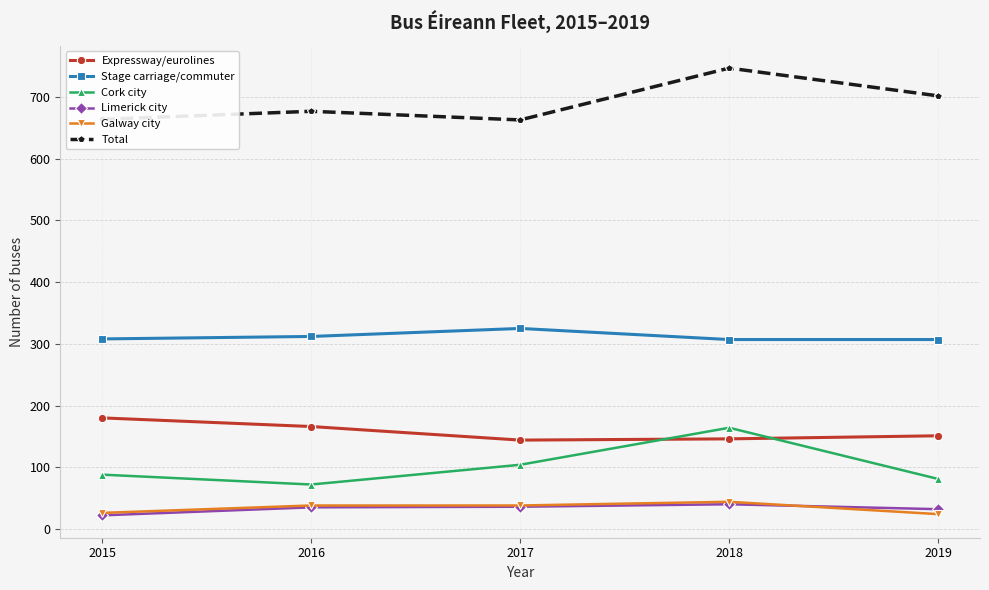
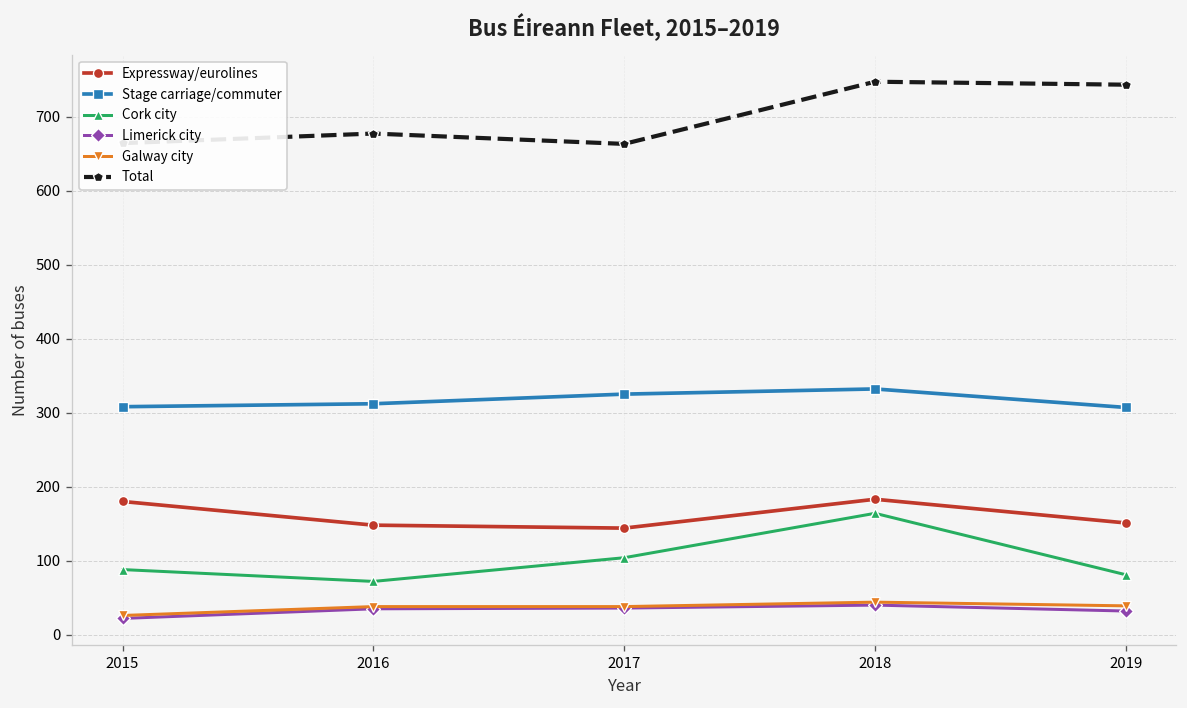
  {
    "Expressway/eurolines": {
      "2015": 180,
-     "2016": 170,
+     "2016": 150,
      "2017": 140,
-     "2018": 150,
+     "2018": 180,
      "2019": 150
    },
    "Stage carriage/commuter": {
      "2015": 310,
      "2016": 310,
      "2017": 330,
-     "2018": 310,
+     "2018": 330,
      "2019": 310
    },
    "Cork city": {
      "2015": 90,
      "2016": 70,
      "2017": 100,
      "2018": 160,
      "2019": 80
    },
    "Limerick city": {
      "2019": 30
    },
    "Galway city": {
-     "2019": 20
+     "2019": 40
    },
    "Total": {
      "2016": 680,
      "2017": 660,
      "2018": 750,
-     "2019": 700
+     "2019": 740
    }
  }
